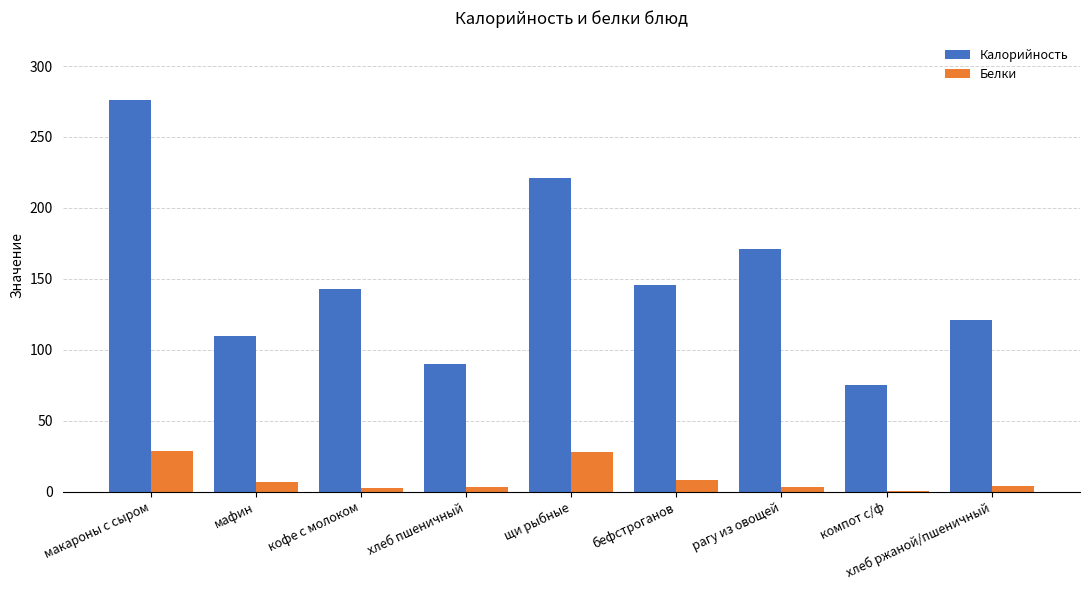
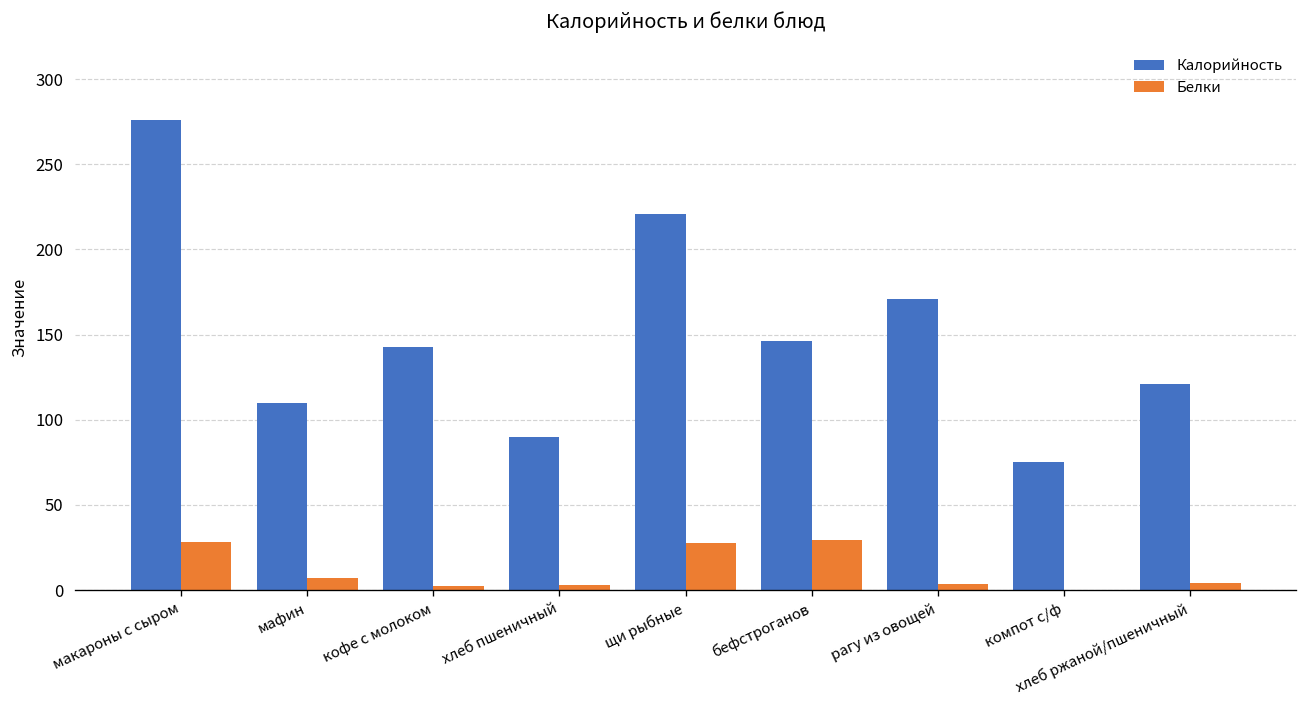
  {
    "Калорийность": {
      "макароны с сыром": 276,
      "мафин": 110,
      "кофе с молоком": 143,
      "хлеб пшеничный": 90,
      "щи рыбные": 221,
      "бефстроганов": 146,
      "рагу из овощей": 171,
      "компот с/ф": 75,
      "хлеб ржаной/пшеничный": 121
    },
    "Белки": {
      "макароны с сыром": 28,
      "мафин": 7,
      "кофе с молоком": 2,
      "хлеб пшеничный": 3,
      "щи рыбные": 28,
-     "бефстроганов": 8,
+     "бефстроганов": 29,
      "рагу из овощей": 4,
      "хлеб ржаной/пшеничный": 4
    }
  }
